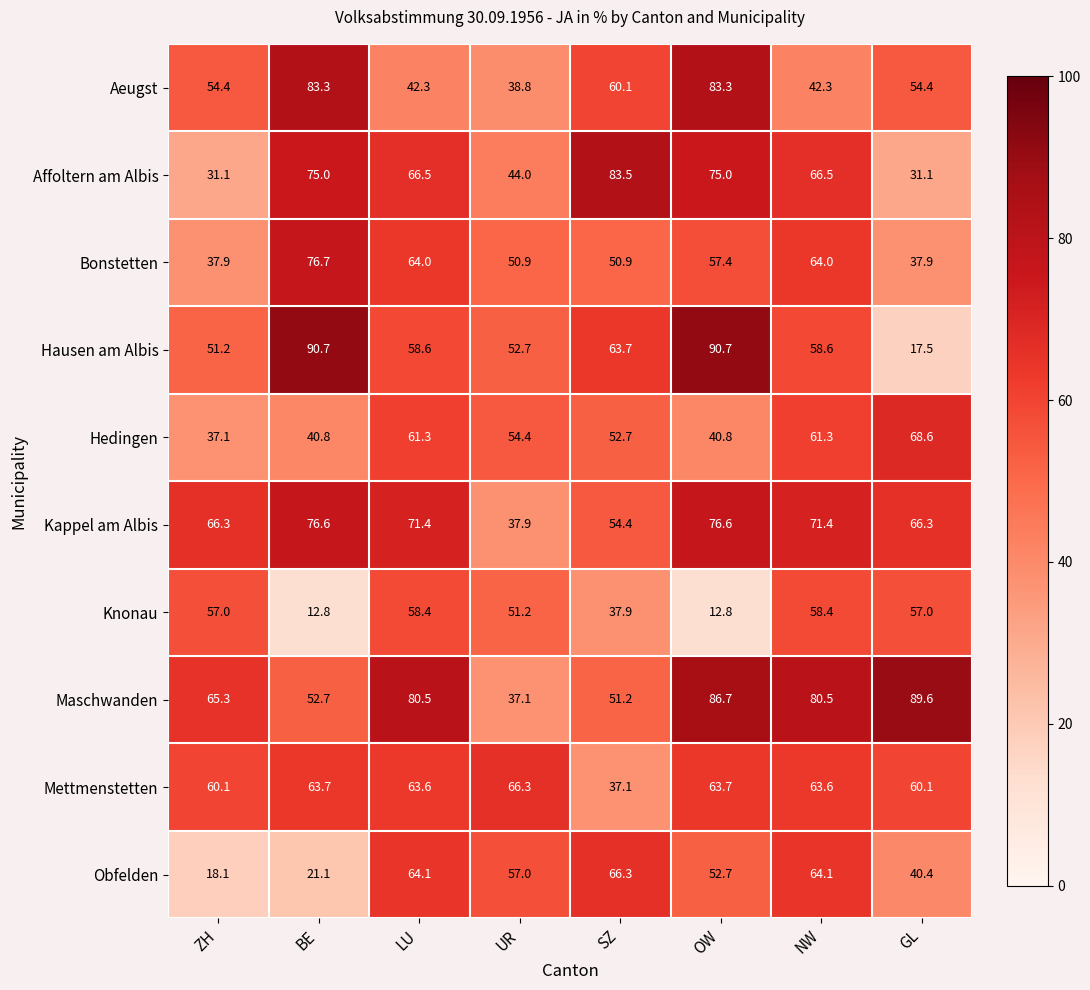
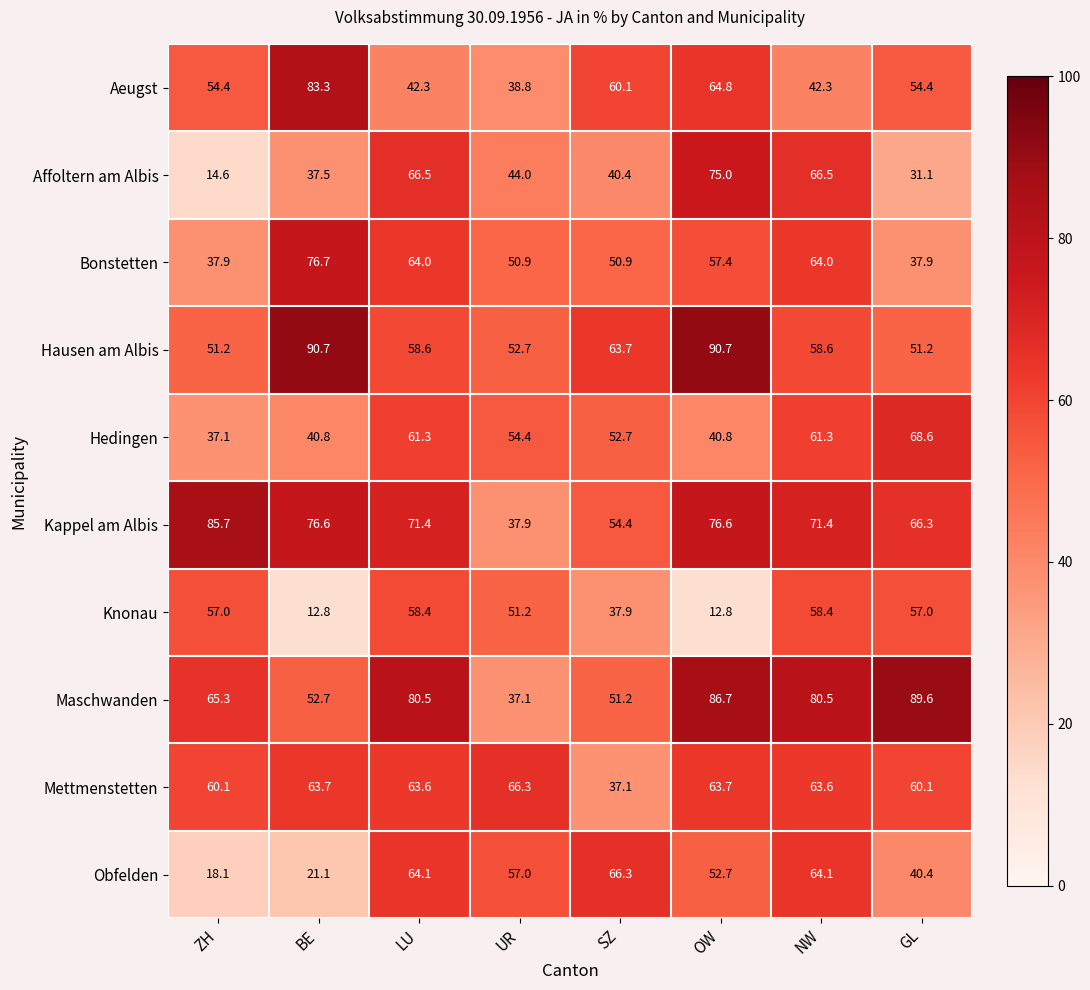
  {
    "Aeugst": {
      "ZH": 54.4,
      "BE": 83.3,
      "LU": 42.3,
      "UR": 38.8,
      "SZ": 60.1,
-     "OW": 83.3,
+     "OW": 64.8,
      "NW": 42.3,
      "GL": 54.4
    },
    "Affoltern am Albis": {
-     "ZH": 31.1,
-     "BE": 75.0,
+     "ZH": 14.6,
+     "BE": 37.5,
      "LU": 66.5,
      "UR": 44.0,
-     "SZ": 83.5,
+     "SZ": 40.4,
      "OW": 75.0,
      "NW": 66.5,
      "GL": 31.1
    },
    "Bonstetten": {
      "ZH": 37.9,
      "BE": 76.7,
      "LU": 64.0,
      "UR": 50.9,
      "SZ": 50.9,
      "OW": 57.4,
      "NW": 64.0,
      "GL": 37.9
    },
    "Hausen am Albis": {
      "ZH": 51.2,
      "BE": 90.7,
      "LU": 58.6,
      "UR": 52.7,
      "SZ": 63.7,
      "OW": 90.7,
      "NW": 58.6,
-     "GL": 17.5
+     "GL": 51.2
    },
    "Hedingen": {
      "ZH": 37.1,
      "BE": 40.8,
      "LU": 61.3,
      "UR": 54.4,
      "SZ": 52.7,
      "OW": 40.8,
      "NW": 61.3,
      "GL": 68.6
    },
    "Kappel am Albis": {
-     "ZH": 66.3,
+     "ZH": 85.7,
      "BE": 76.6,
      "LU": 71.4,
      "UR": 37.9,
      "SZ": 54.4,
      "OW": 76.6,
      "NW": 71.4,
      "GL": 66.3
    },
    "Knonau": {
      "ZH": 57.0,
      "BE": 12.8,
      "LU": 58.4,
      "UR": 51.2,
      "SZ": 37.9,
      "OW": 12.8,
      "NW": 58.4,
      "GL": 57.0
    },
    "Maschwanden": {
      "ZH": 65.3,
      "BE": 52.7,
      "LU": 80.5,
      "UR": 37.1,
      "SZ": 51.2,
      "OW": 86.7,
      "NW": 80.5,
      "GL": 89.6
    },
    "Mettmenstetten": {
      "ZH": 60.1,
      "BE": 63.7,
      "LU": 63.6,
      "UR": 66.3,
      "SZ": 37.1,
      "OW": 63.7,
      "NW": 63.6,
      "GL": 60.1
    },
    "Obfelden": {
      "ZH": 18.1,
      "BE": 21.1,
      "LU": 64.1,
      "UR": 57.0,
      "SZ": 66.3,
      "OW": 52.7,
      "NW": 64.1,
      "GL": 40.4
    }
  }
